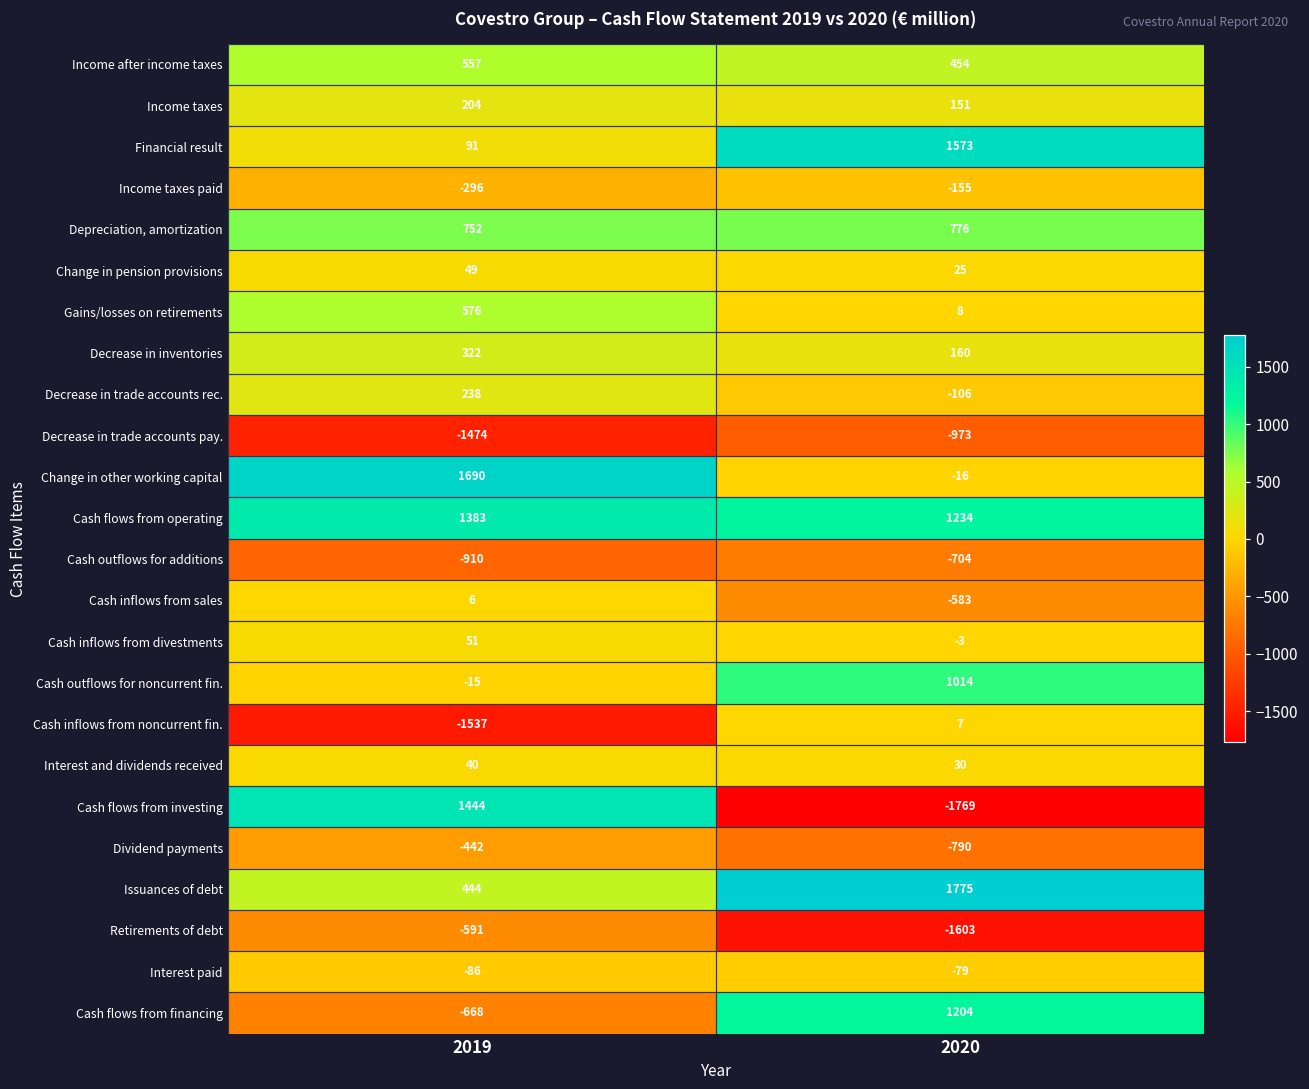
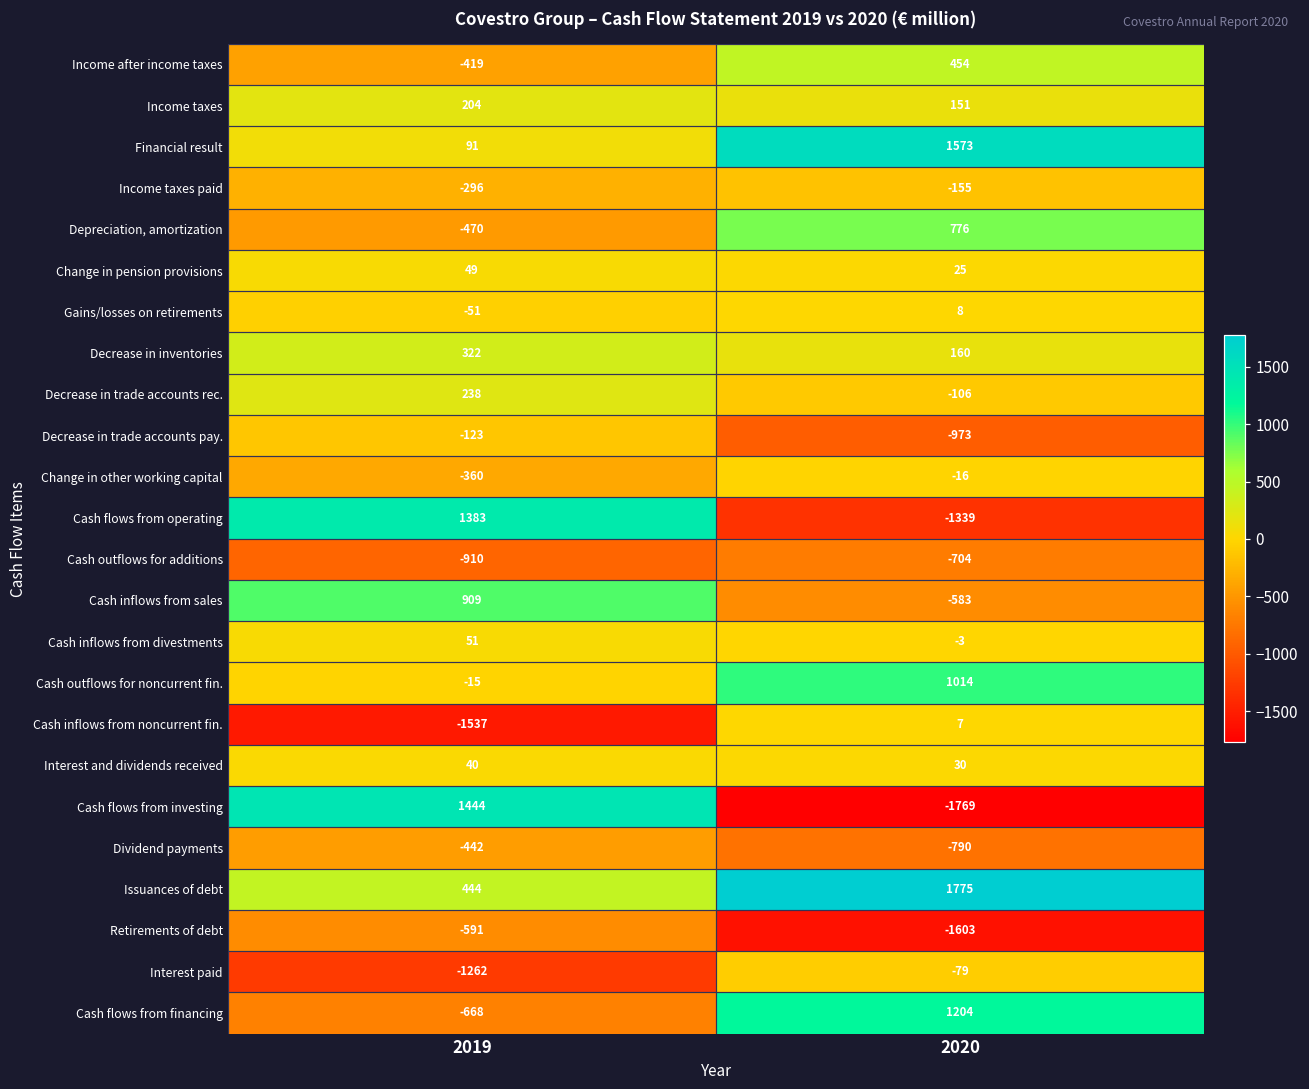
  {
    "Income after income taxes": {
-     "2019": 557,
+     "2019": -419,
      "2020": 454
    },
    "Income taxes": {
      "2019": 204,
      "2020": 151
    },
    "Financial result": {
      "2019": 91,
      "2020": 1573
    },
    "Income taxes paid": {
      "2019": -296,
      "2020": -155
    },
    "Depreciation, amortization": {
-     "2019": 752,
+     "2019": -470,
      "2020": 776
    },
    "Change in pension provisions": {
      "2019": 49,
      "2020": 25
    },
    "Gains/losses on retirements": {
-     "2019": 576,
+     "2019": -51,
      "2020": 8
    },
    "Decrease in inventories": {
      "2019": 322,
      "2020": 160
    },
    "Decrease in trade accounts rec.": {
      "2019": 238,
      "2020": -106
    },
    "Decrease in trade accounts pay.": {
-     "2019": -1474,
+     "2019": -123,
      "2020": -973
    },
    "Change in other working capital": {
-     "2019": 1690,
+     "2019": -360,
      "2020": -16
    },
    "Cash flows from operating": {
      "2019": 1383,
-     "2020": 1234
+     "2020": -1339
    },
    "Cash outflows for additions": {
      "2019": -910,
      "2020": -704
    },
    "Cash inflows from sales": {
-     "2019": 6,
+     "2019": 909,
      "2020": -583
    },
    "Cash inflows from divestments": {
      "2019": 51,
      "2020": -3
    },
    "Cash outflows for noncurrent fin.": {
      "2019": -15,
      "2020": 1014
    },
    "Cash inflows from noncurrent fin.": {
      "2019": -1537,
      "2020": 7
    },
    "Interest and dividends received": {
      "2019": 40,
      "2020": 30
    },
    "Cash flows from investing": {
      "2019": 1444,
      "2020": -1769
    },
    "Dividend payments": {
      "2019": -442,
      "2020": -790
    },
    "Issuances of debt": {
      "2019": 444,
      "2020": 1775
    },
    "Retirements of debt": {
      "2019": -591,
      "2020": -1603
    },
    "Interest paid": {
-     "2019": -86,
+     "2019": -1262,
      "2020": -79
    },
    "Cash flows from financing": {
      "2019": -668,
      "2020": 1204
    }
  }
